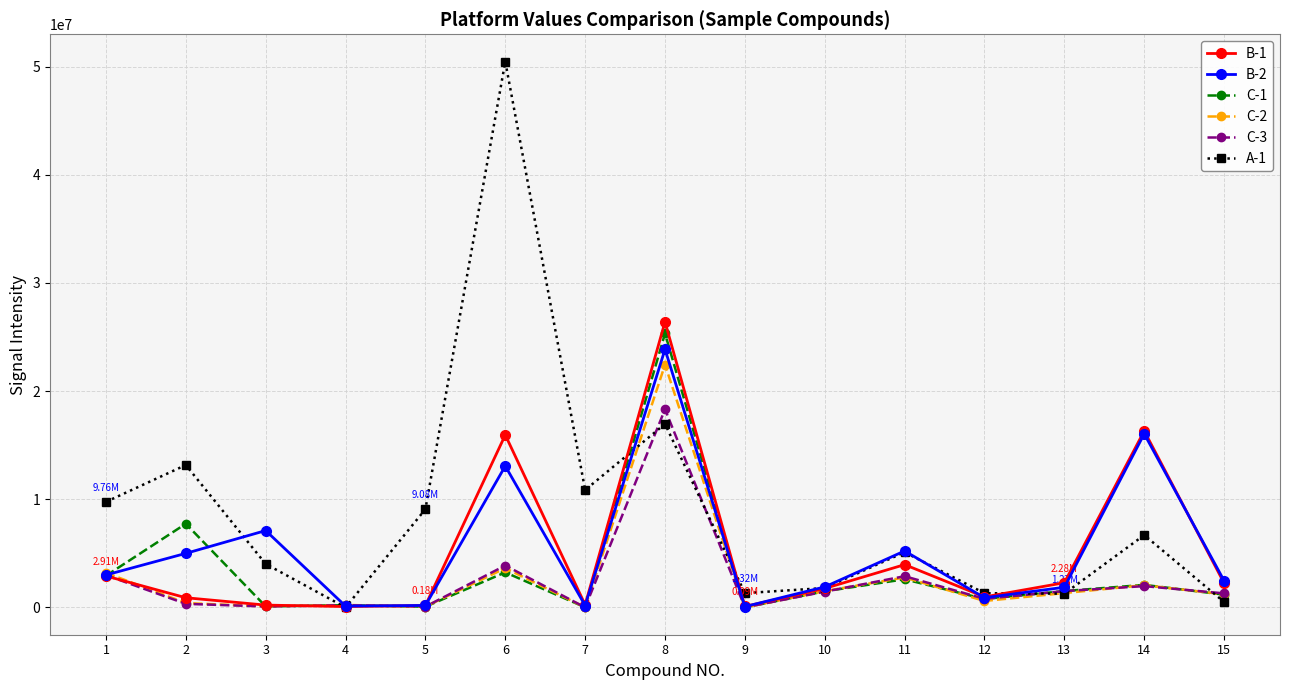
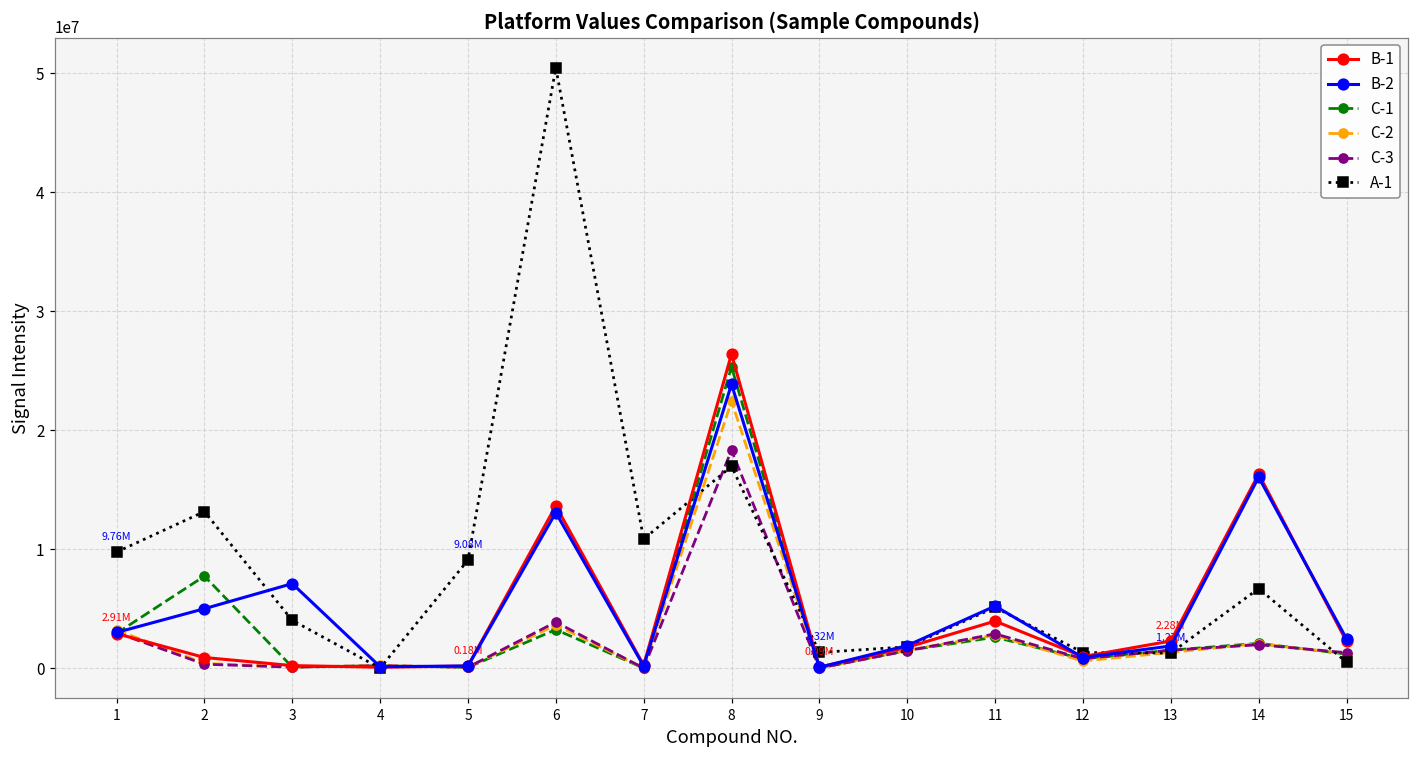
  {
    "B-1": {
      "2": "900000",
-     "6": "15900000",
+     "6": "13600000",
      "8": "26400000",
      "11": "4000000",
      "14": "16300000"
    },
    "B-2": {
      "2": "5000000",
      "3": "7100000",
      "6": "13100000",
      "8": "23900000",
      "13": "1900000",
      "14": "16100000"
    },
    "C-1": {
      "2": "7700000",
      "6": "3200000",
      "8": "25300000"
    },
    "C-2": {
      "6": "3600000",
      "8": "22400000"
    },
    "C-3": {
      "6": "3900000",
      "8": "18300000"
    },
    "A-1": {
      "1": "9.76M",
      "5": "9.08M",
      "9": "1.32M"
    }
  }
